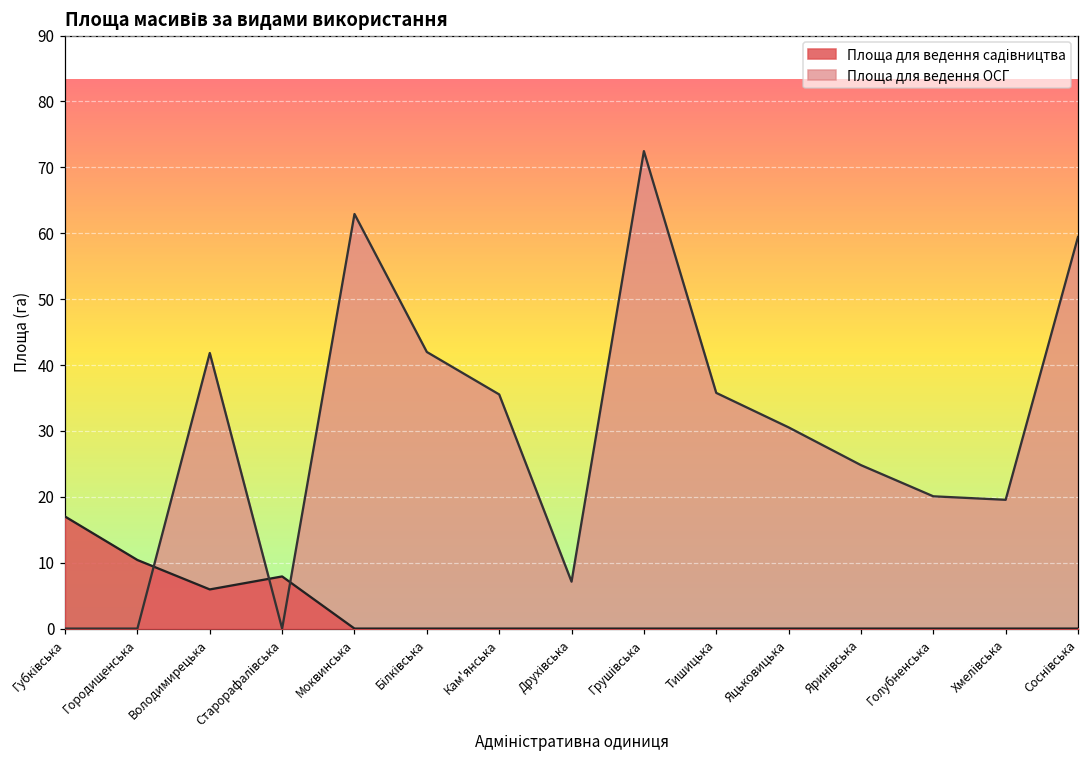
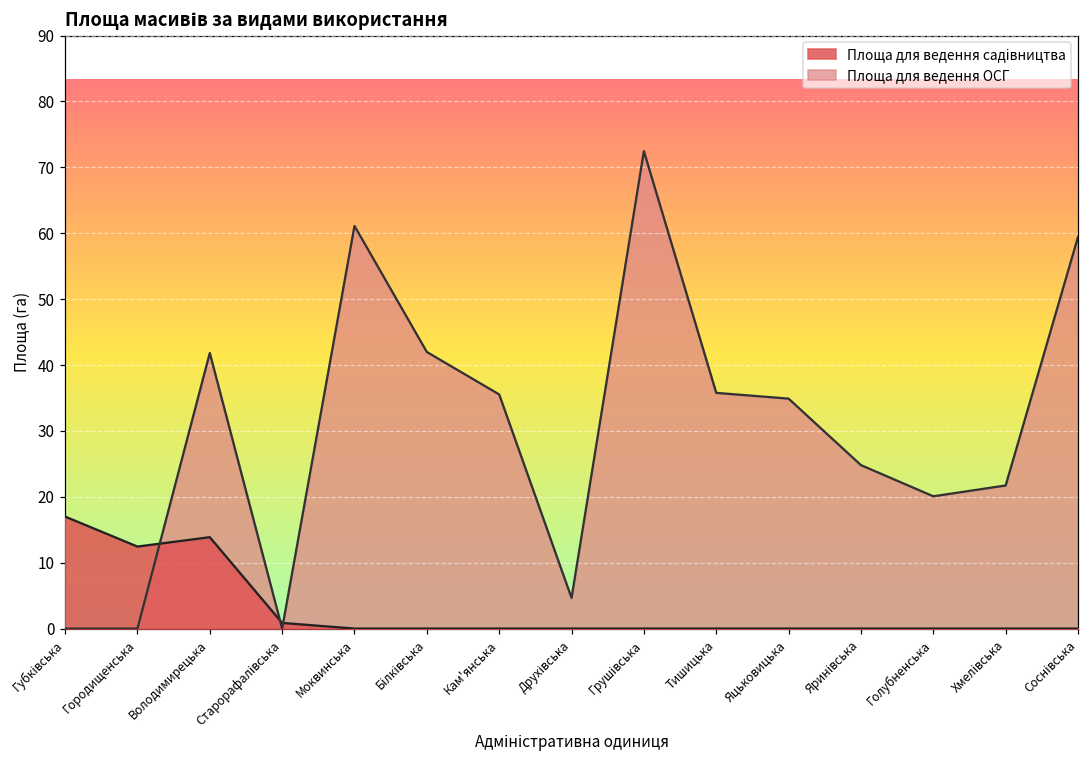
  {
    "Площа для ведення садівництва": {
      "Губківська": 17,
-     "Городищенська": 10,
-     "Володимирецька": 6,
-     "Старорафалівська": 8,
+     "Городищенська": 12,
+     "Володимирецька": 14,
+     "Старорафалівська": 1,
      "Моквинська": 0,
      "Білківська": 0,
      "Кам'янська": 0,
      "Друхівська": 0,
      "Грушівська": 0,
      "Тишицька": 0,
      "Яцьковицька": 0,
      "Яринівська": 0,
      "Голубненська": 0,
      "Хмелівська": 0,
      "Соснівська": 0
    },
    "Площа для ведення ОСГ": {
      "Губківська": 0,
      "Городищенська": 0,
      "Володимирецька": 42,
      "Старорафалівська": 0,
-     "Моквинська": 63,
+     "Моквинська": 61,
      "Білківська": 42,
      "Кам'янська": 36,
-     "Друхівська": 7,
+     "Друхівська": 5,
      "Грушівська": 72,
      "Тишицька": 36,
-     "Яцьковицька": 31,
+     "Яцьковицька": 35,
      "Яринівська": 25,
      "Голубненська": 20,
-     "Хмелівська": 20,
+     "Хмелівська": 22,
      "Соснівська": 59
    }
  }
